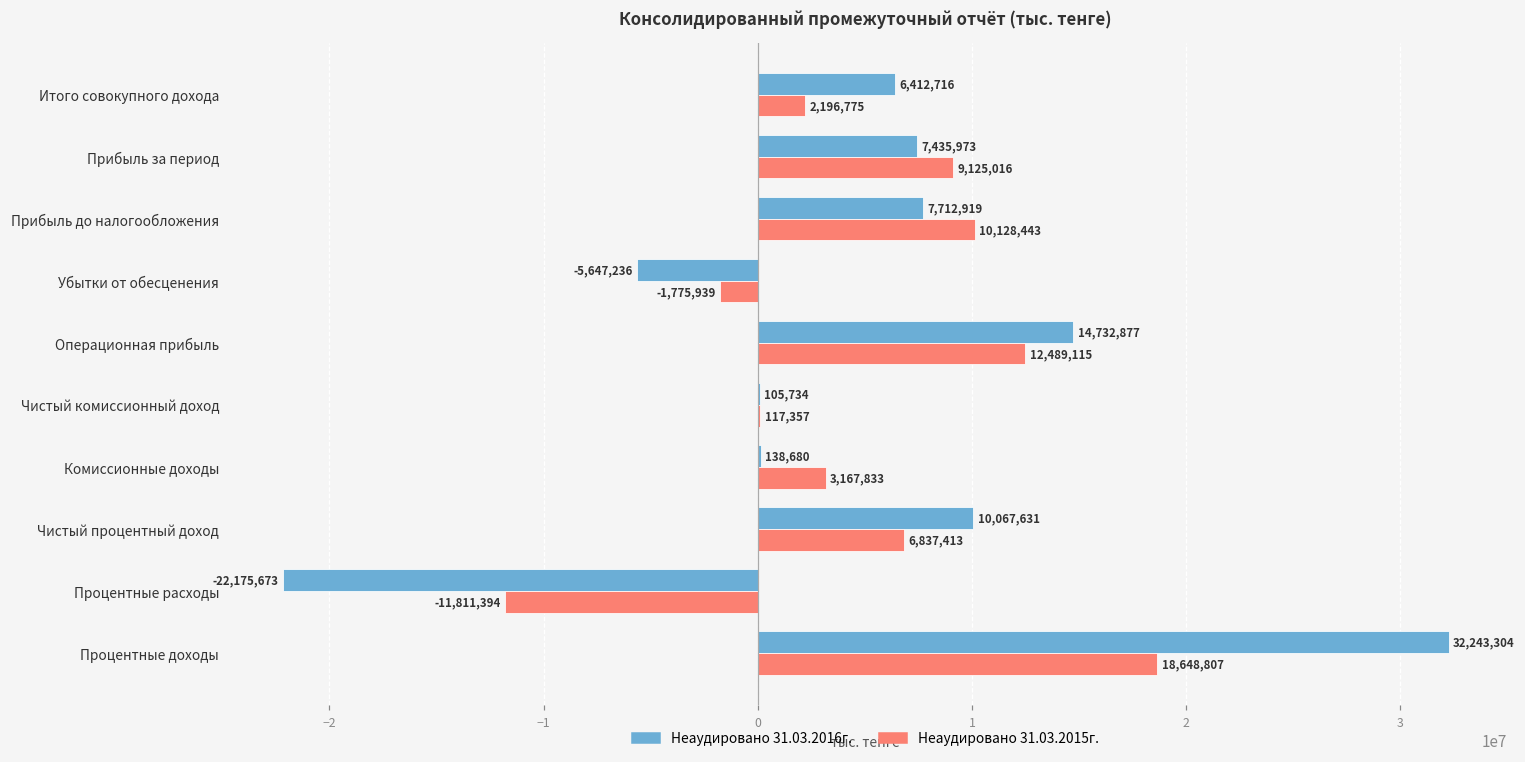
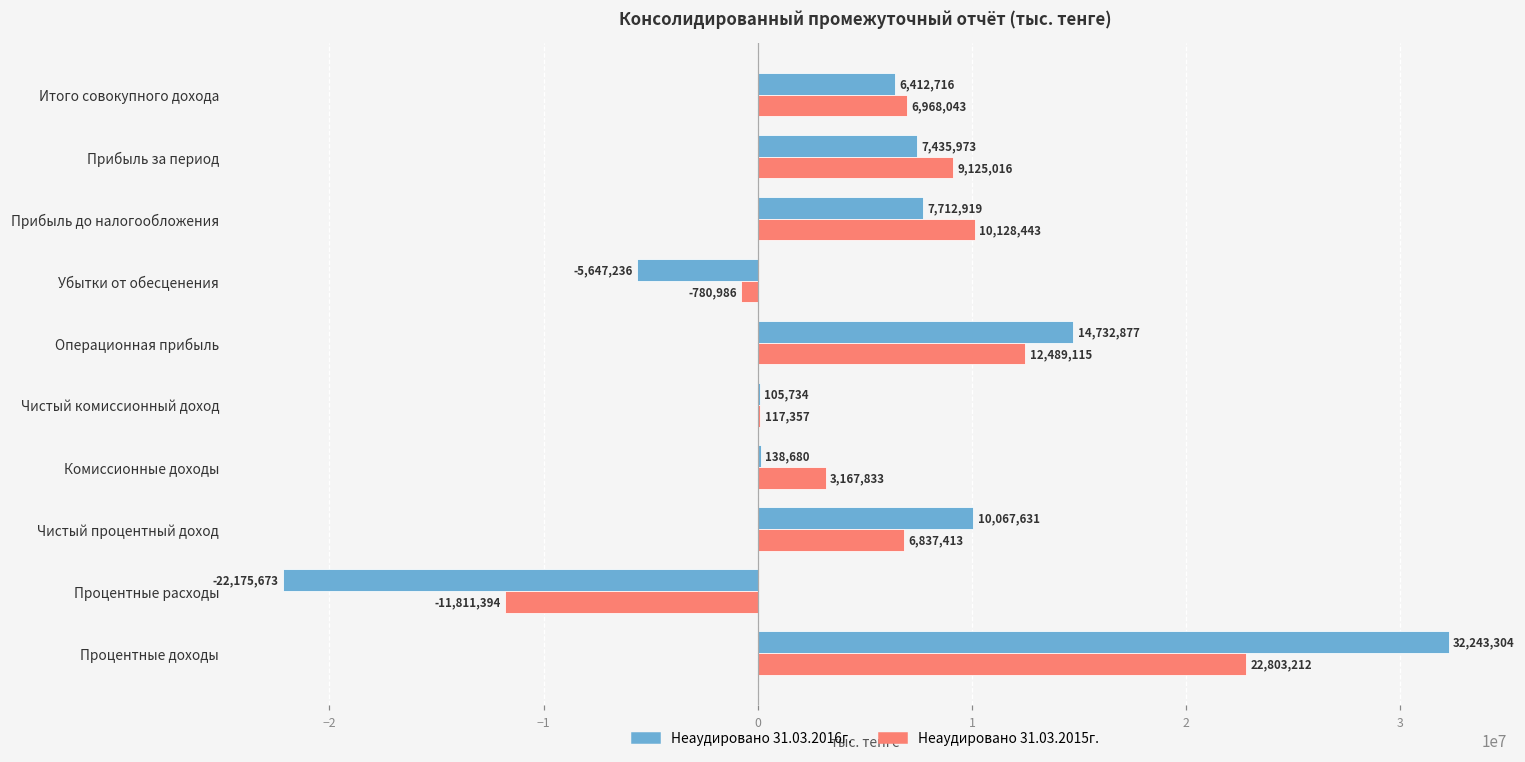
  {
    "Неаудировано 31.03.2016г.": {
      "Итого совокупного дохода": "6,412,716",
      "Прибыль за период": "7,435,973",
      "Прибыль до налогообложения": "7,712,919",
      "Убытки от обесценения": "-5,647,236",
      "Операционная прибыль": "14,732,877",
      "Чистый комиссионный доход": "105,734",
      "Комиссионные доходы": "138,680",
      "Чистый процентный доход": "10,067,631",
      "Процентные расходы": "-22,175,673",
      "Процентные доходы": "32,243,304"
    },
    "Неаудировано 31.03.2015г.": {
-     "Итого совокупного дохода": "2,196,775",
+     "Итого совокупного дохода": "6,968,043",
      "Прибыль за период": "9,125,016",
      "Прибыль до налогообложения": "10,128,443",
-     "Убытки от обесценения": "-1,775,939",
+     "Убытки от обесценения": "-780,986",
      "Операционная прибыль": "12,489,115",
      "Чистый комиссионный доход": "117,357",
      "Комиссионные доходы": "3,167,833",
      "Чистый процентный доход": "6,837,413",
      "Процентные расходы": "-11,811,394",
-     "Процентные доходы": "18,648,807"
+     "Процентные доходы": "22,803,212"
    }
  }
